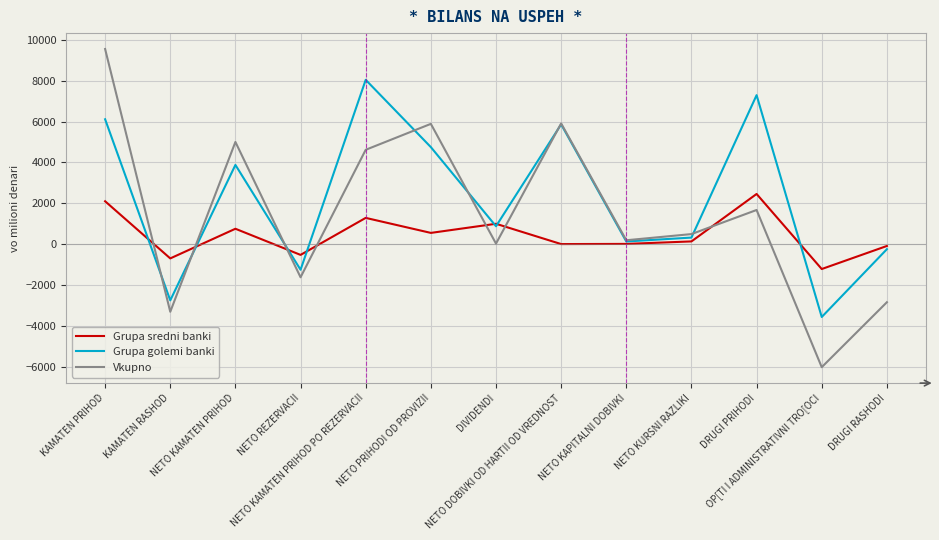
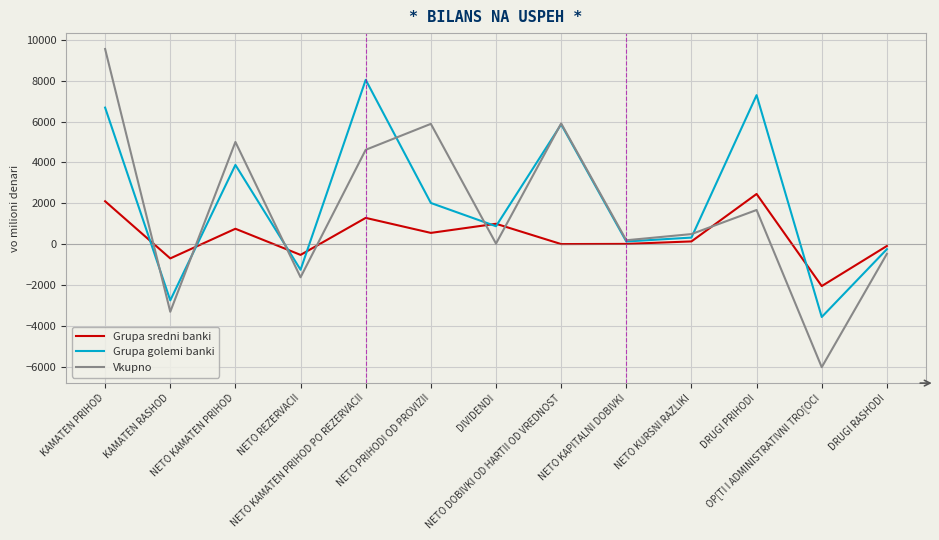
  {
    "Grupa sredni banki": {
      "KAMATEN PRIHOD": 2100,
      "KAMATEN RASHOD": -700,
      "NETO KAMATEN PRIHOD": 800,
      "NETO REZERVACII": -500,
      "NETO KAMATEN PRIHOD PO REZERVACII": 1300,
      "NETO PRIHODI OD PROVIZII": 600,
      "NETO DOBIVKI OD HARTII OD VREDNOST": 0,
      "NETO KURSNI RAZLIKI": 100,
      "DRUGI PRIHODI": 2500,
-     "OP[TI I ADMINISTRATIVNI TRO[OCI": -1200,
+     "OP[TI I ADMINISTRATIVNI TRO[OCI": -2100,
      "DRUGI RASHODI": -100
    },
    "Grupa golemi banki": {
-     "KAMATEN PRIHOD": 6100,
+     "KAMATEN PRIHOD": 6700,
      "KAMATEN RASHOD": -2800,
      "NETO KAMATEN PRIHOD": 3900,
      "NETO REZERVACII": -1300,
      "NETO KAMATEN PRIHOD PO REZERVACII": 8000,
-     "NETO PRIHODI OD PROVIZII": 4800,
+     "NETO PRIHODI OD PROVIZII": 2000,
      "NETO KURSNI RAZLIKI": 300,
      "DRUGI PRIHODI": 7300,
      "OP[TI I ADMINISTRATIVNI TRO[OCI": -3600,
      "DRUGI RASHODI": -200
    },
    "Vkupno": {
      "KAMATEN PRIHOD": 9600,
      "KAMATEN RASHOD": -3300,
      "NETO KAMATEN PRIHOD": 5000,
      "NETO REZERVACII": -1600,
      "NETO KAMATEN PRIHOD PO REZERVACII": 4600,
      "NETO PRIHODI OD PROVIZII": 5900,
      "DIVIDENDI": 0,
      "NETO KURSNI RAZLIKI": 500,
      "DRUGI PRIHODI": 1700,
      "OP[TI I ADMINISTRATIVNI TRO[OCI": -6000,
-     "DRUGI RASHODI": -2800
+     "DRUGI RASHODI": -500
    }
  }
